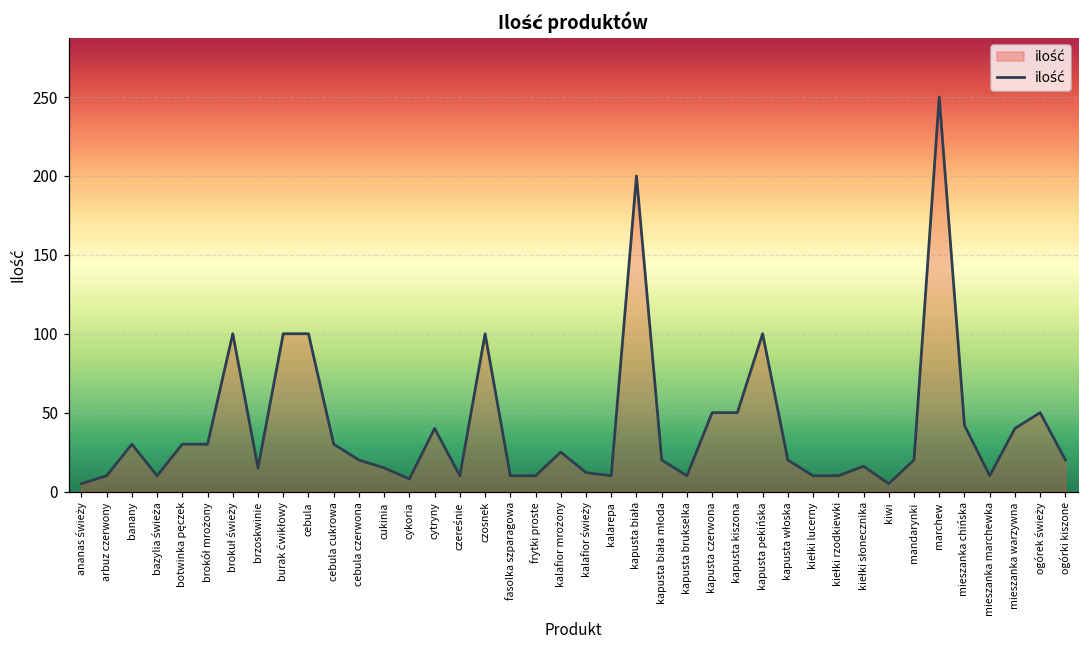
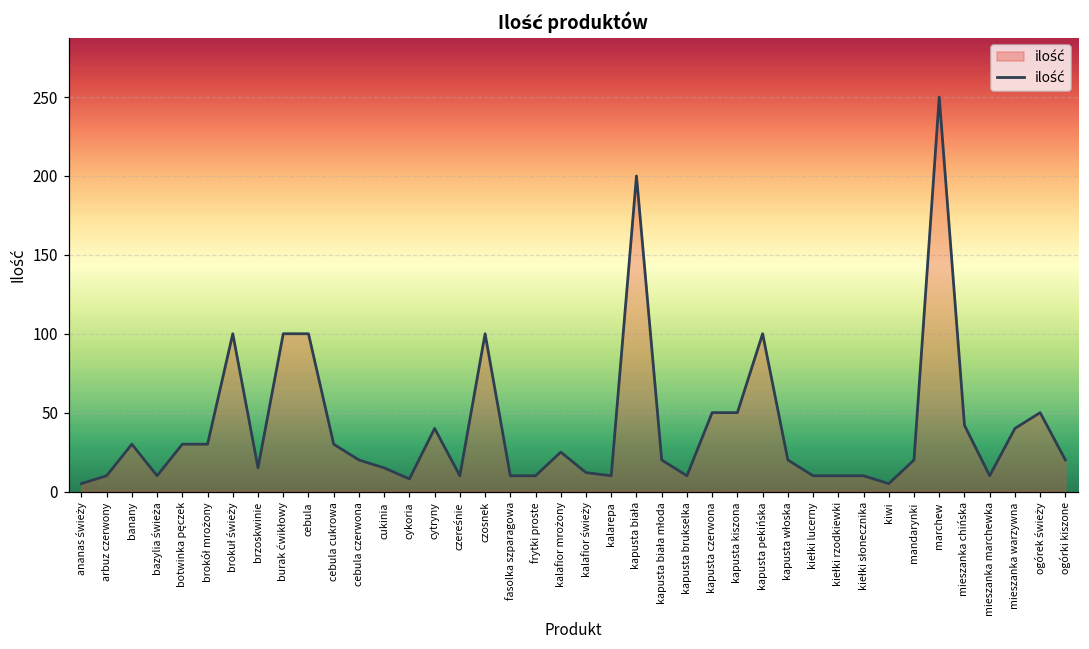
  {
    "ananas świeży": 5,
    "arbuz czerwony": 10,
    "banany": 30,
    "bazylia świeża": 10,
    "botwinka pęczek": 30,
    "brokół mrożony": 30,
    "brokuł świeży": 100,
    "brzoskwinie": 15,
    "burak ćwikłowy": 100,
    "cebula": 100,
    "cebula cukrowa": 30,
    "cebula czerwona": 20,
    "cukinia": 15,
    "cykoria": 8,
    "cytryny": 40,
    "czereśnie": 10,
    "czosnek": 100,
    "fasolka szparagowa": 10,
    "frytki proste": 10,
    "kalafior mrożony": 25,
    "kalafior świeży": 12,
    "kalarepa": 10,
    "kapusta biała": 200,
    "kapusta biała młoda": 20,
    "kapusta brukselka": 10,
    "kapusta czerwona": 50,
    "kapusta kiszona": 50,
    "kapusta pekińska": 100,
    "kapusta włoska": 20,
    "kiełki lucerny": 10,
    "kiełki rzodkiewki": 10,
-   "kiełki słonecznika": 16,
+   "kiełki słonecznika": 10,
    "kiwi": 5,
    "mandarynki": 20,
    "marchew": 250,
    "mieszanka chińska": 42,
    "mieszanka marchewka": 10,
    "mieszanka warzywna": 40,
    "ogórek świeży": 50,
    "ogórki kiszone": 20
  }
